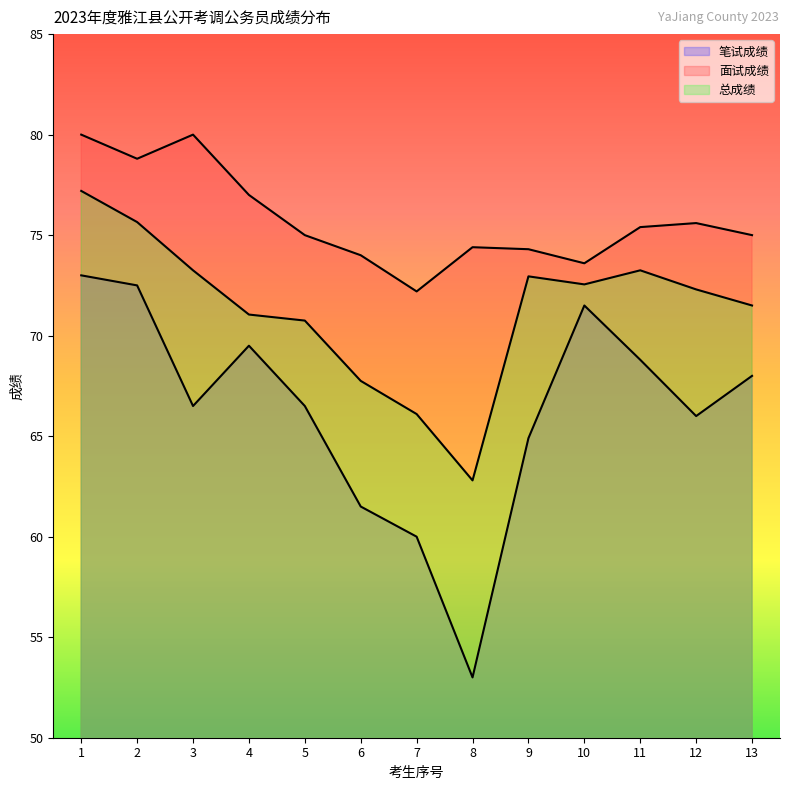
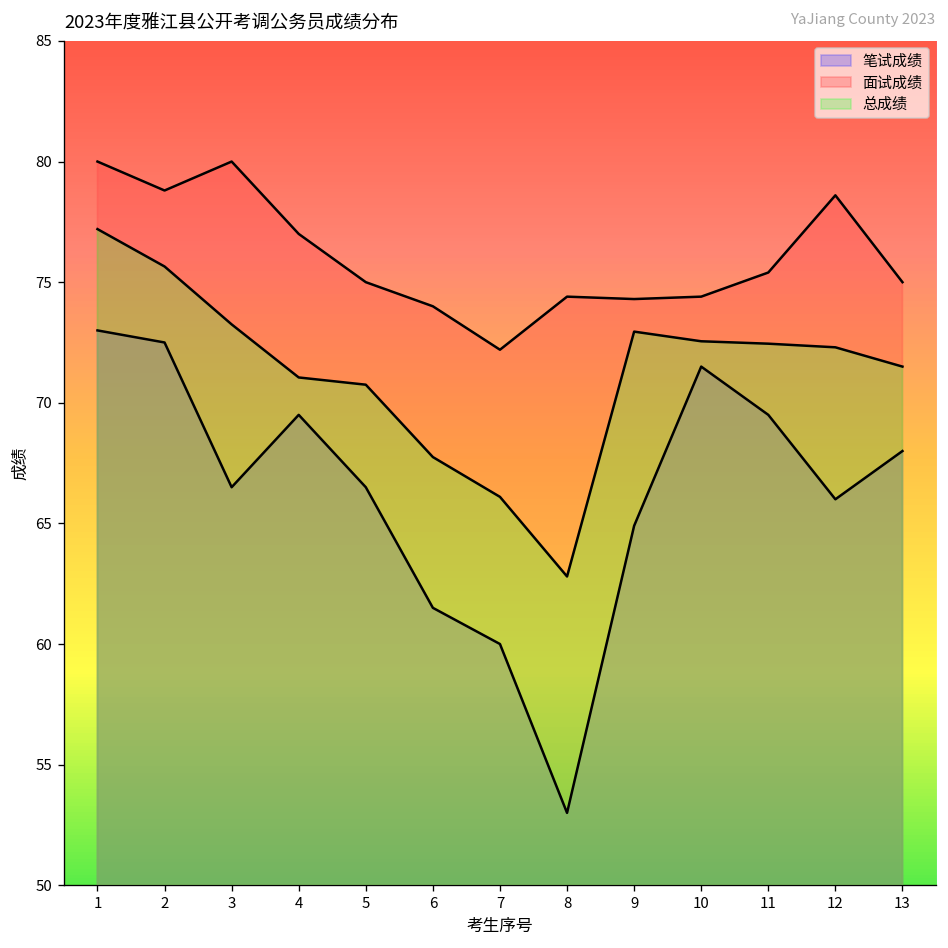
  {
    "笔试成绩": {
      "1": 73.0,
      "2": 72.5,
      "3": 66.5,
      "4": 69.5,
      "5": 66.5,
      "6": 61.5,
      "7": 60.0,
      "8": 53.0,
      "9": 64.9,
      "10": 71.5,
-     "11": 68.8,
+     "11": 69.5,
      "12": 66.0,
      "13": 68.0
    },
    "面试成绩": {
      "1": 80.0,
      "2": 78.8,
      "3": 80.0,
      "4": 77.0,
      "5": 75.0,
      "6": 74.0,
      "7": 72.2,
      "8": 74.4,
      "9": 74.3,
-     "10": 73.6,
+     "10": 74.4,
      "11": 75.4,
-     "12": 75.6,
+     "12": 78.6,
      "13": 75.0
    },
    "总成绩": {
      "1": 77.2,
      "2": 75.7,
      "3": 73.3,
      "4": 71.1,
      "5": 70.8,
      "6": 67.8,
      "7": 66.1,
      "8": 62.8,
      "9": 73.0,
      "10": 72.6,
-     "11": 73.3,
+     "11": 72.5,
      "12": 72.3,
      "13": 71.5
    }
  }
